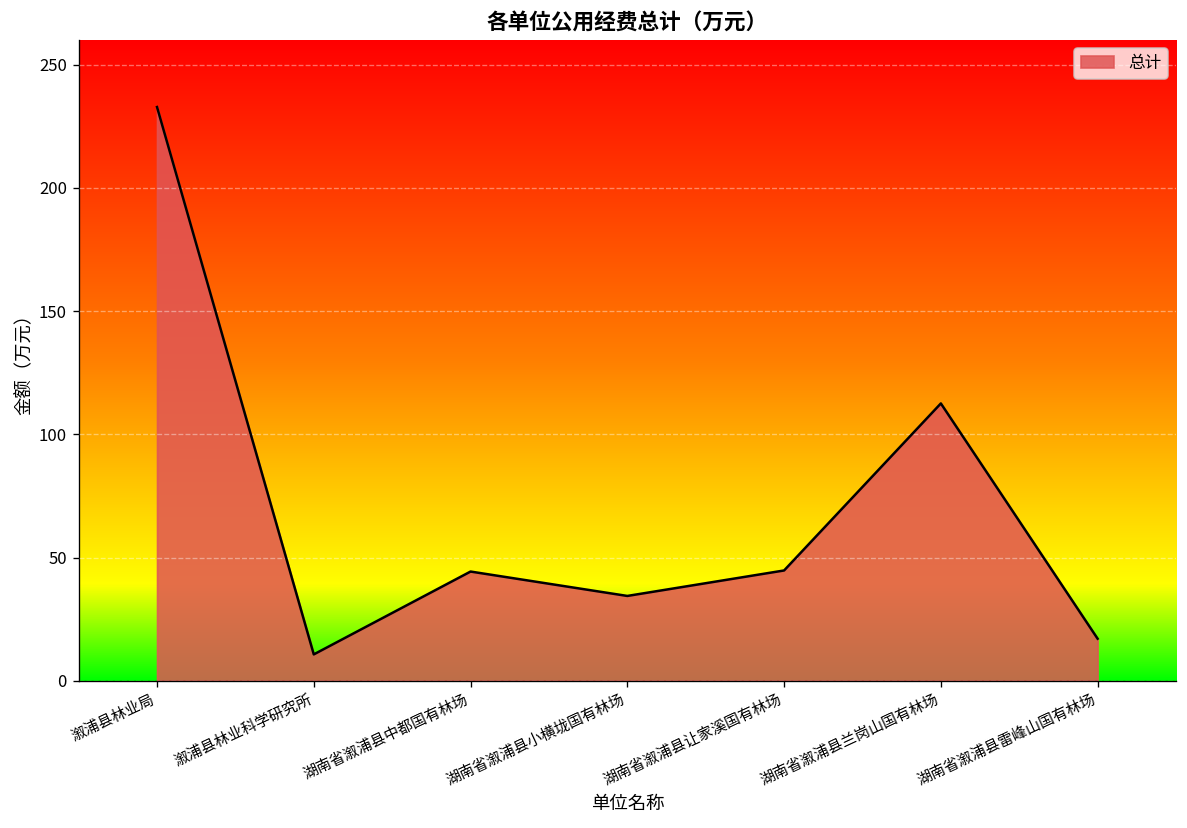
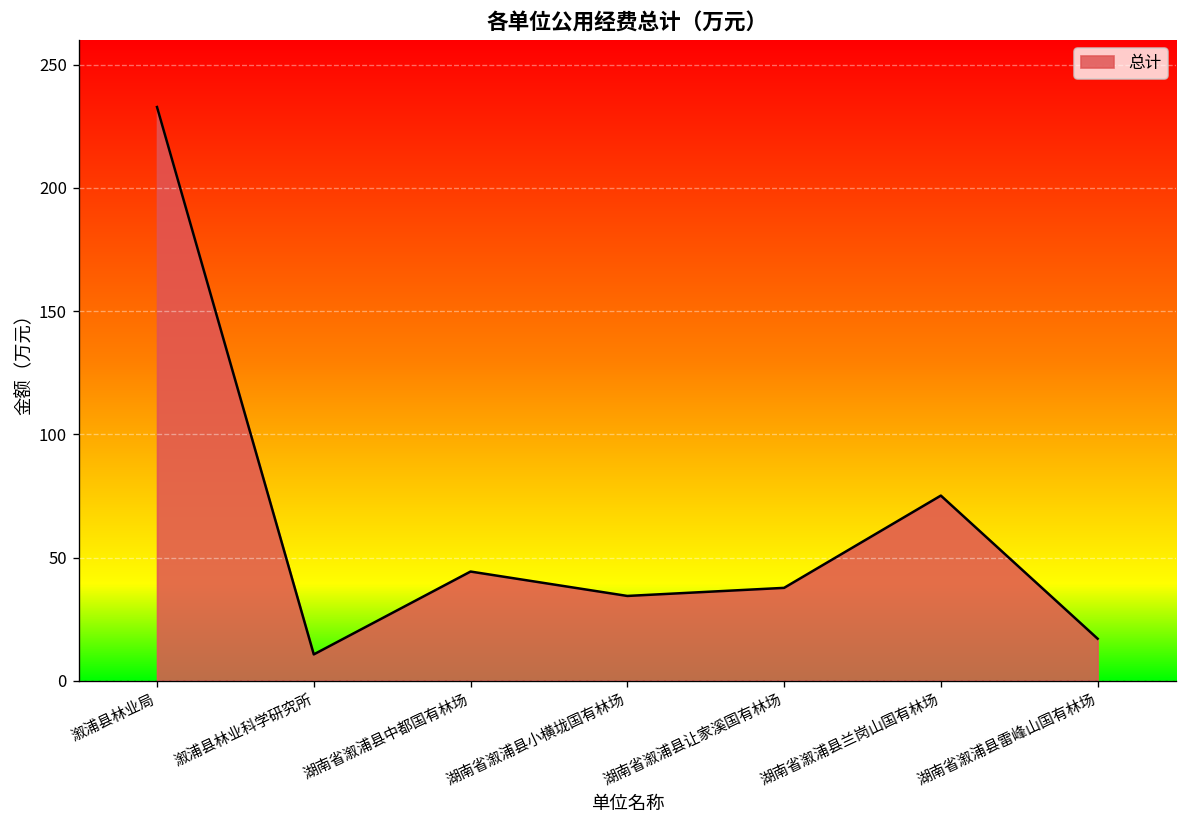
  {
    "溆浦县林业局": 233,
    "溆浦县林业科学研究所": 11,
    "湖南省溆浦县中都国有林场": 44,
    "湖南省溆浦县小横垅国有林场": 34,
-   "湖南省溆浦县让家溪国有林场": 45,
-   "湖南省溆浦县兰岗山国有林场": 113,
+   "湖南省溆浦县让家溪国有林场": 38,
+   "湖南省溆浦县兰岗山国有林场": 75,
    "湖南省溆浦县雷峰山国有林场": 17
  }
